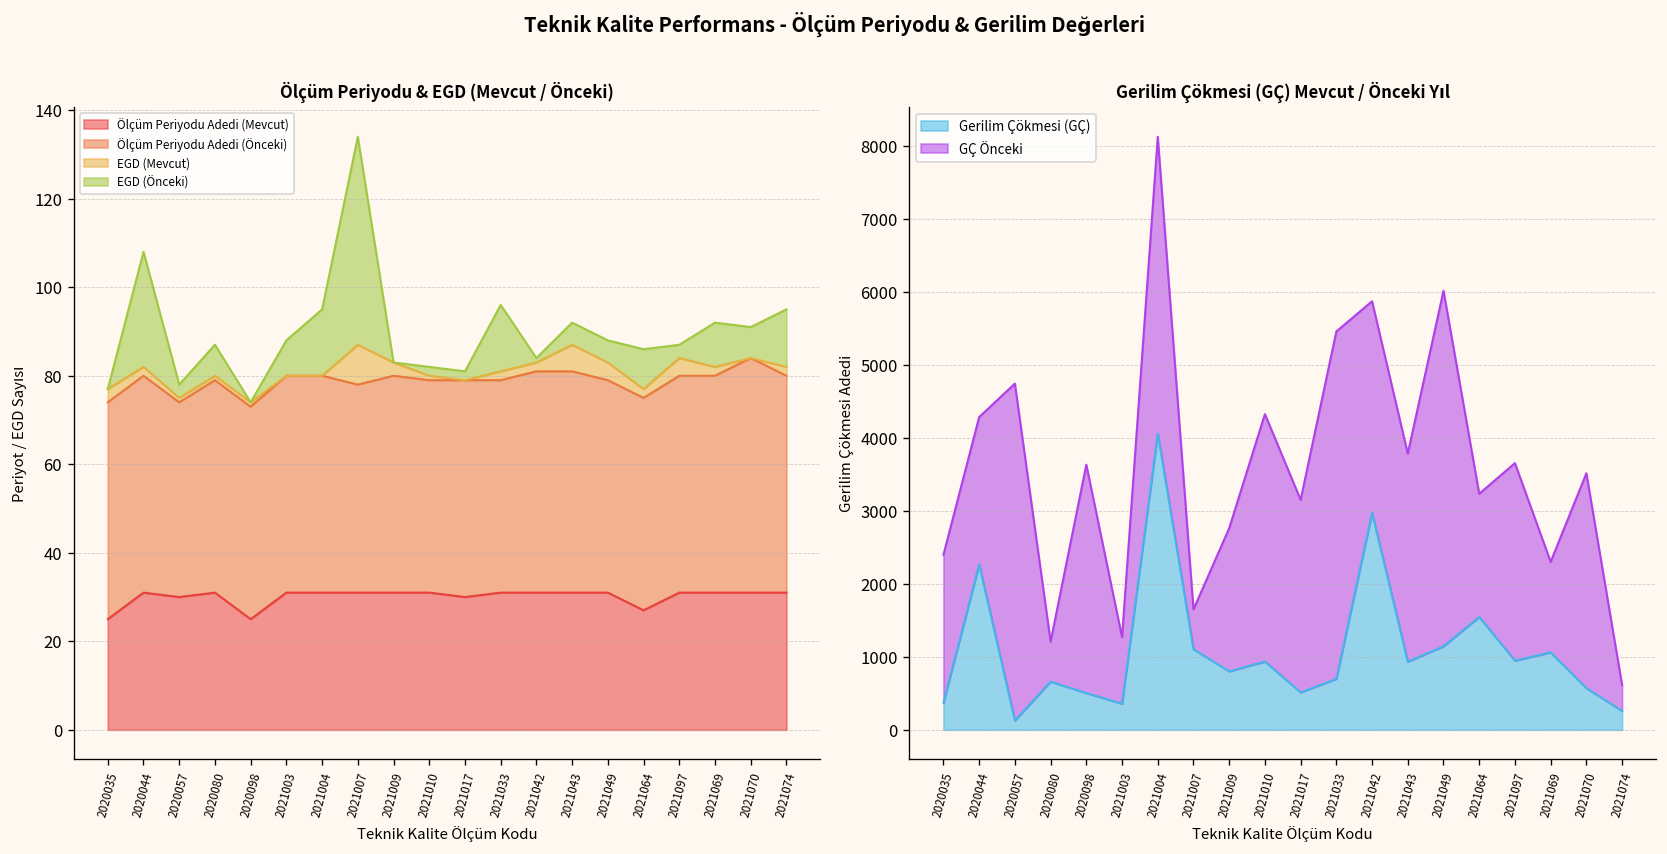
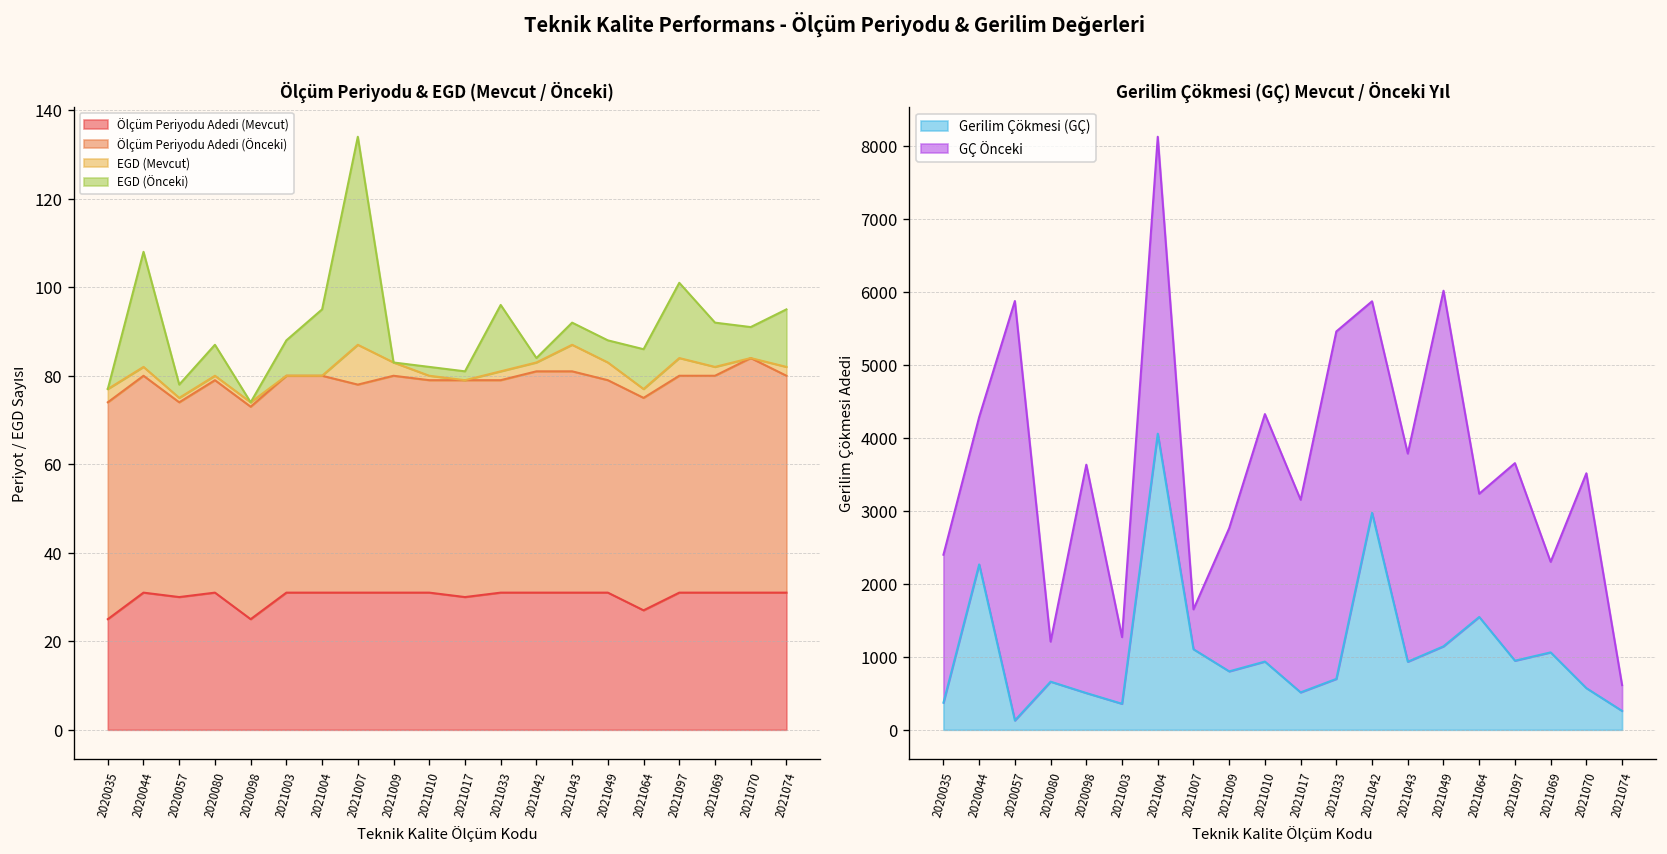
  {
    "Ölçüm Periyodu & EGD (Mevcut / Önceki)": {
      "EGD (Önceki)": {
        "2020044": 26,
        "2020057": 3,
        "2020080": 7,
        "2021003": 8,
        "2021004": 15,
        "2021007": 47,
        "2021010": 2,
        "2021017": 2,
        "2021033": 15,
        "2021042": 1,
        "2021043": 5,
        "2021049": 5,
        "2021064": 9,
-       "2021097": 3,
+       "2021097": 17,
        "2021069": 10,
        "2021070": 7,
        "2021074": 13
      }
    },
    "Gerilim Çökmesi (GÇ) Mevcut / Önceki Yıl": {
      "Gerilim Çökmesi (GÇ)": {
        "2020035": 400,
        "2020044": 2300,
        "2020057": 100,
        "2020080": 700,
        "2020098": 500,
        "2021003": 400,
        "2021004": 4100,
        "2021007": 1100,
        "2021009": 800,
        "2021010": 900,
        "2021017": 500,
        "2021033": 700,
        "2021042": 3000,
        "2021043": 900,
        "2021049": 1100,
        "2021064": 1500,
        "2021097": 900,
        "2021069": 1100,
        "2021070": 600,
        "2021074": 300
      },
      "GÇ Önceki": {
        "2020035": 2000,
        "2020044": 2000,
-       "2020057": 4600,
+       "2020057": 5700,
        "2020080": 500,
        "2020098": 3100,
        "2021003": 900,
        "2021004": 4100,
        "2021007": 500,
        "2021009": 2000,
        "2021010": 3400,
        "2021017": 2600,
        "2021033": 4800,
        "2021042": 2900,
        "2021043": 2900,
        "2021049": 4900,
        "2021064": 1700,
        "2021097": 2700,
        "2021069": 1200,
        "2021070": 2900,
        "2021074": 400
      }
    }
  }
